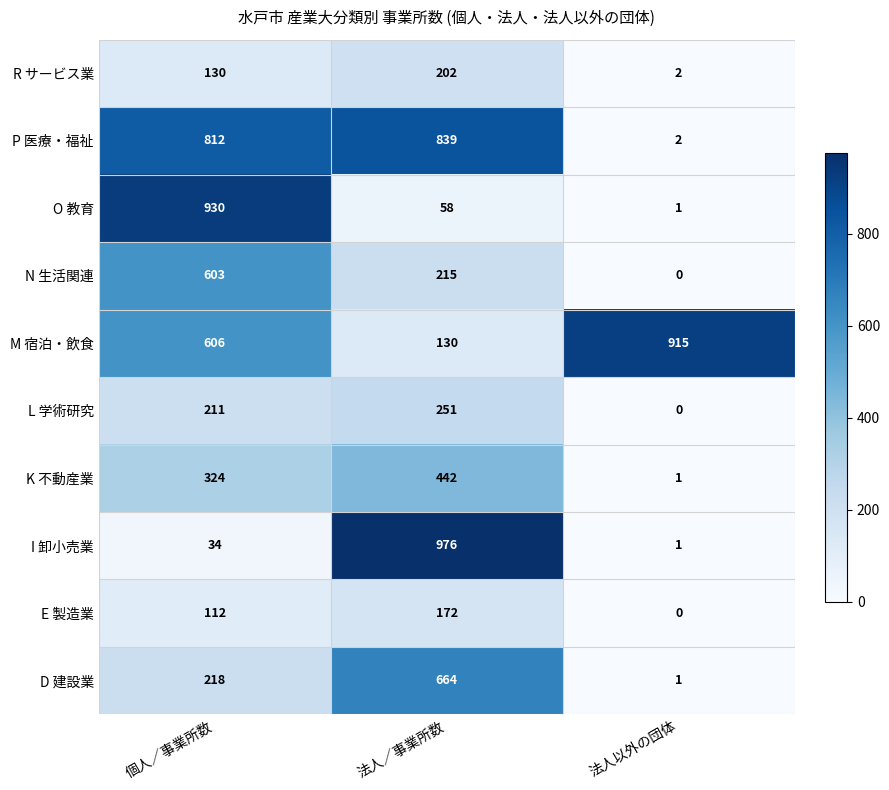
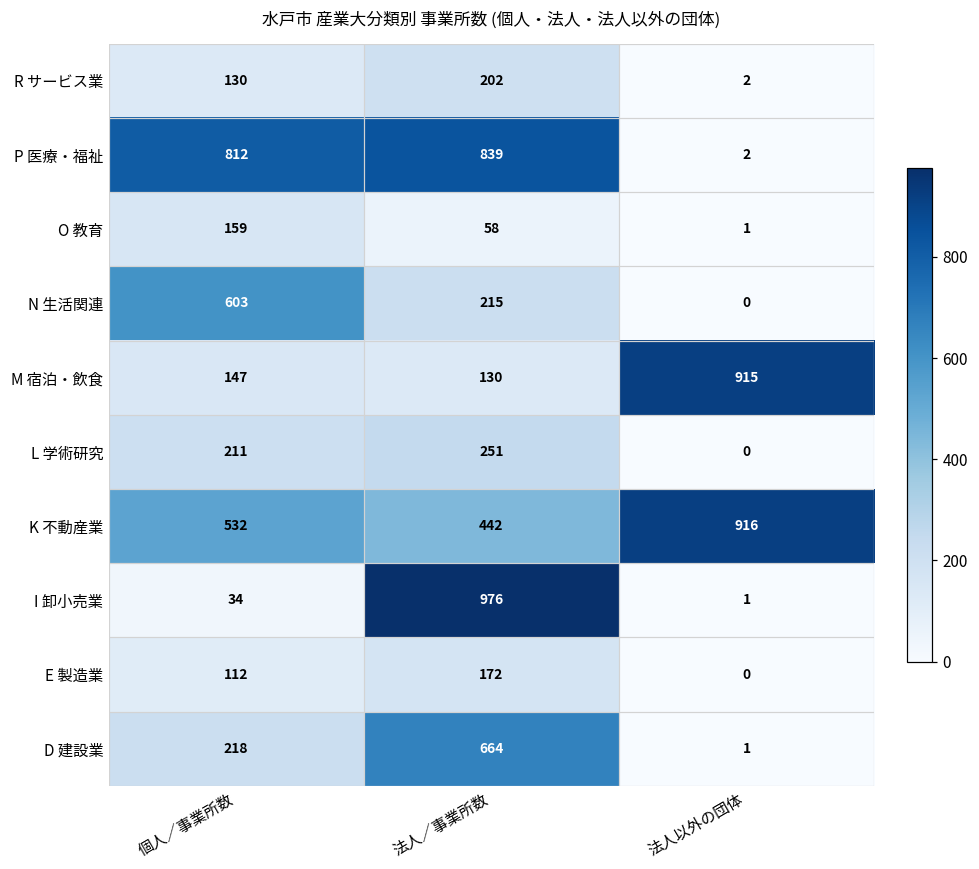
  {
    "R サービス業": {
      "個人／事業所数": 130,
      "法人／事業所数": 202,
      "法人以外の団体": 2
    },
    "P 医療・福祉": {
      "個人／事業所数": 812,
      "法人／事業所数": 839,
      "法人以外の団体": 2
    },
    "O 教育": {
-     "個人／事業所数": 930,
+     "個人／事業所数": 159,
      "法人／事業所数": 58,
      "法人以外の団体": 1
    },
    "N 生活関連": {
      "個人／事業所数": 603,
      "法人／事業所数": 215,
      "法人以外の団体": 0
    },
    "M 宿泊・飲食": {
-     "個人／事業所数": 606,
+     "個人／事業所数": 147,
      "法人／事業所数": 130,
      "法人以外の団体": 915
    },
    "L 学術研究": {
      "個人／事業所数": 211,
      "法人／事業所数": 251,
      "法人以外の団体": 0
    },
    "K 不動産業": {
-     "個人／事業所数": 324,
+     "個人／事業所数": 532,
      "法人／事業所数": 442,
-     "法人以外の団体": 1
+     "法人以外の団体": 916
    },
    "I 卸小売業": {
      "個人／事業所数": 34,
      "法人／事業所数": 976,
      "法人以外の団体": 1
    },
    "E 製造業": {
      "個人／事業所数": 112,
      "法人／事業所数": 172,
      "法人以外の団体": 0
    },
    "D 建設業": {
      "個人／事業所数": 218,
      "法人／事業所数": 664,
      "法人以外の団体": 1
    }
  }
